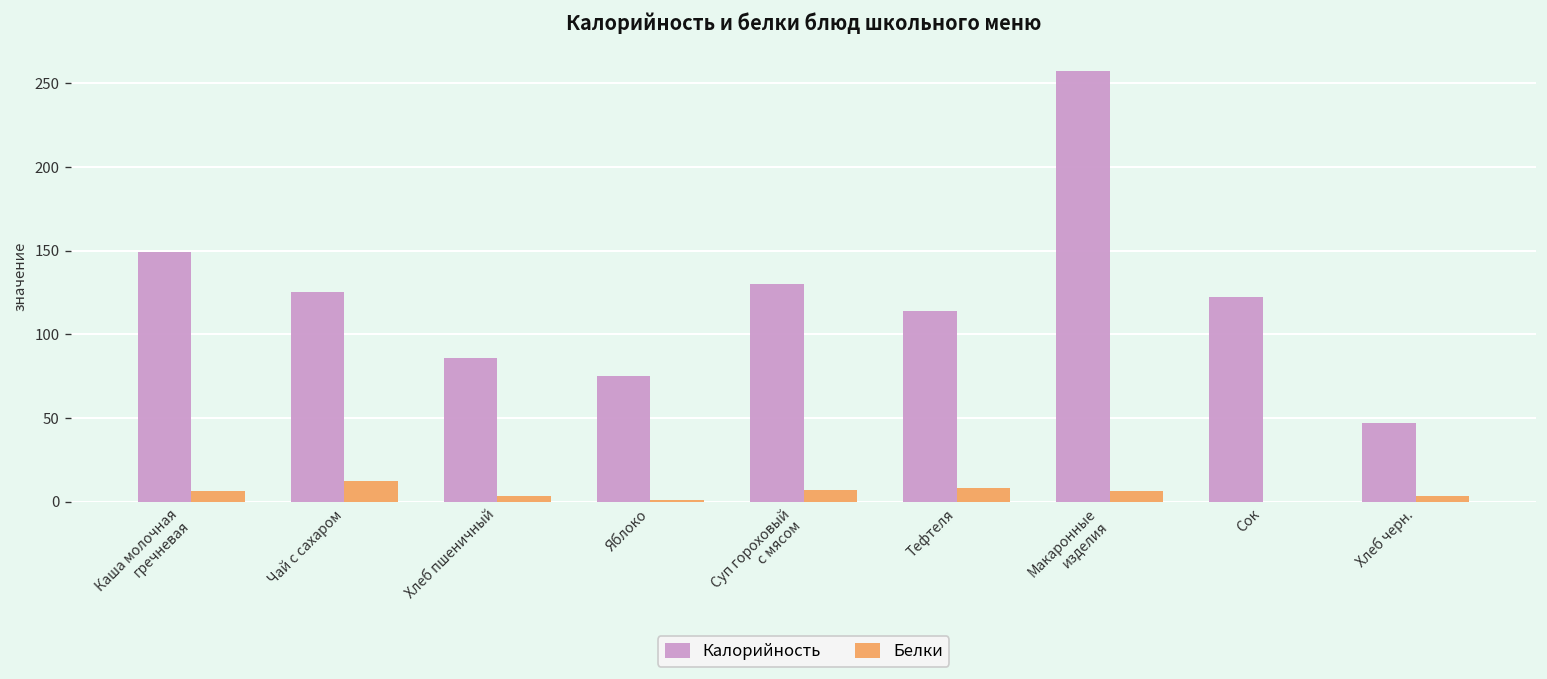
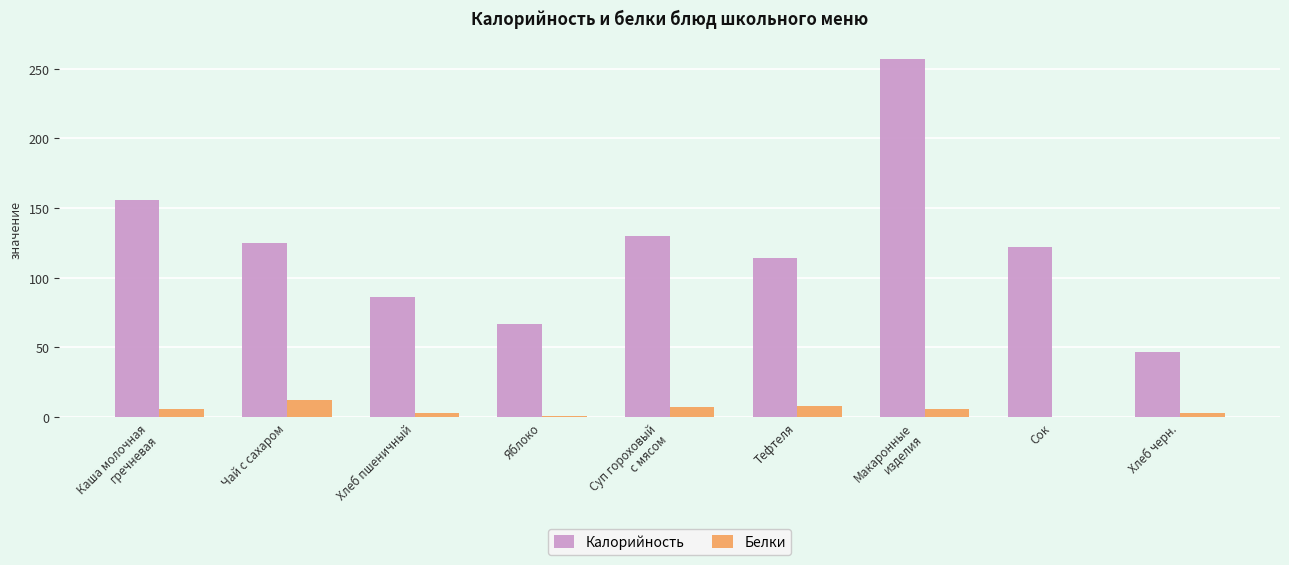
  {
    "Калорийность": {
-     "Каша молочная гречневая": 149,
+     "Каша молочная гречневая": 156,
      "Чай с сахаром": 125,
      "Хлеб пшеничный": 86,
-     "Яблоко": 75,
+     "Яблоко": 67,
      "Суп гороховый с мясом": 130,
      "Тефтеля": 114,
      "Макаронные изделия": 257,
      "Сок": 122,
      "Хлеб черн.": 47
    },
    "Белки": {
      "Каша молочная гречневая": 6,
      "Чай с сахаром": 12,
      "Хлеб пшеничный": 3,
      "Суп гороховый с мясом": 7,
      "Тефтеля": 8,
      "Макаронные изделия": 6,
      "Сок": 0,
      "Хлеб черн.": 3
    }
  }
